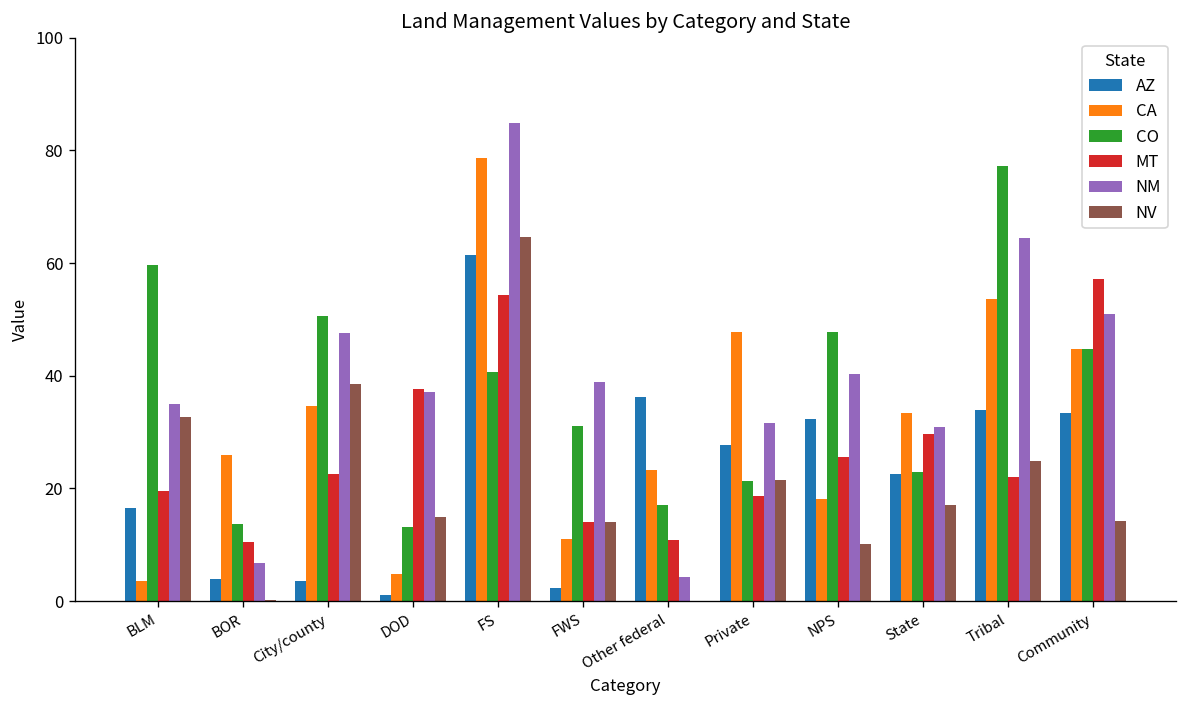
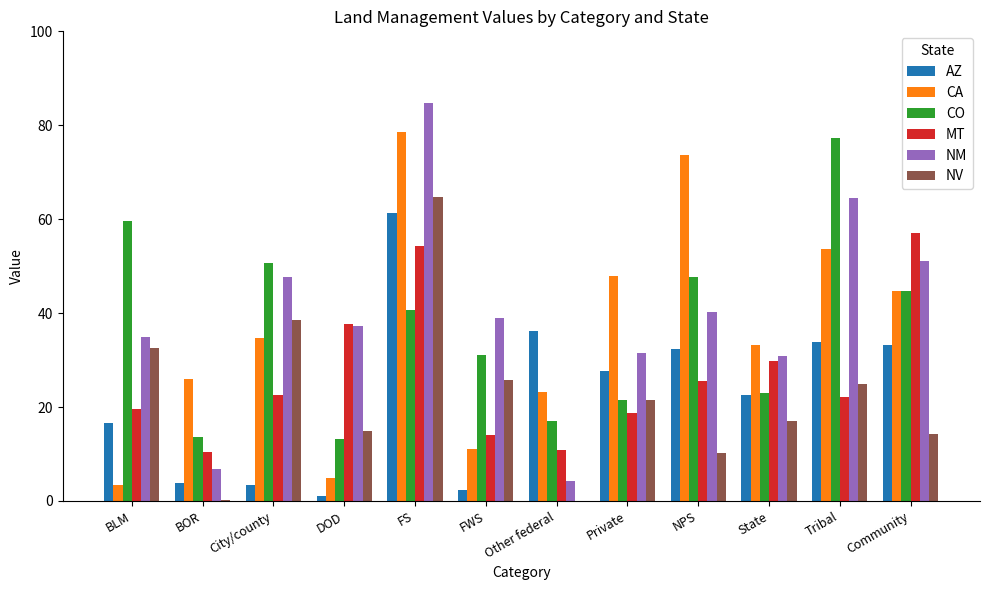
  {
    "AZ": {
      "BLM": 17,
      "BOR": 4,
      "City/county": 4,
      "DOD": 1,
      "FS": 61,
      "FWS": 2,
      "Other federal": 36,
      "Private": 28,
      "NPS": 32,
      "State": 23,
      "Tribal": 34,
      "Community": 33
    },
    "CA": {
      "BLM": 4,
      "BOR": 26,
      "City/county": 35,
      "DOD": 5,
      "FS": 79,
      "FWS": 11,
      "Other federal": 23,
      "Private": 48,
-     "NPS": 18,
+     "NPS": 74,
      "State": 33,
      "Tribal": 54,
      "Community": 45
    },
    "CO": {
      "BLM": 60,
      "BOR": 14,
      "City/county": 51,
      "DOD": 13,
      "FS": 41,
      "FWS": 31,
      "Other federal": 17,
      "Private": 21,
      "NPS": 48,
      "State": 23,
      "Tribal": 77,
      "Community": 45
    },
    "MT": {
      "BLM": 20,
      "BOR": 11,
      "City/county": 23,
      "DOD": 38,
      "FS": 54,
      "FWS": 14,
      "Other federal": 11,
      "Private": 19,
      "NPS": 26,
      "State": 30,
      "Tribal": 22,
      "Community": 57
    },
    "NM": {
      "BLM": 35,
      "BOR": 7,
      "City/county": 48,
      "DOD": 37,
      "FS": 85,
      "FWS": 39,
      "Other federal": 4,
      "Private": 32,
      "NPS": 40,
      "State": 31,
      "Tribal": 65,
      "Community": 51
    },
    "NV": {
      "BLM": 33,
      "City/county": 39,
      "DOD": 15,
      "FS": 65,
-     "FWS": 14,
+     "FWS": 26,
      "Other federal": 0,
      "Private": 22,
      "NPS": 10,
      "State": 17,
      "Tribal": 25,
      "Community": 14
    }
  }
